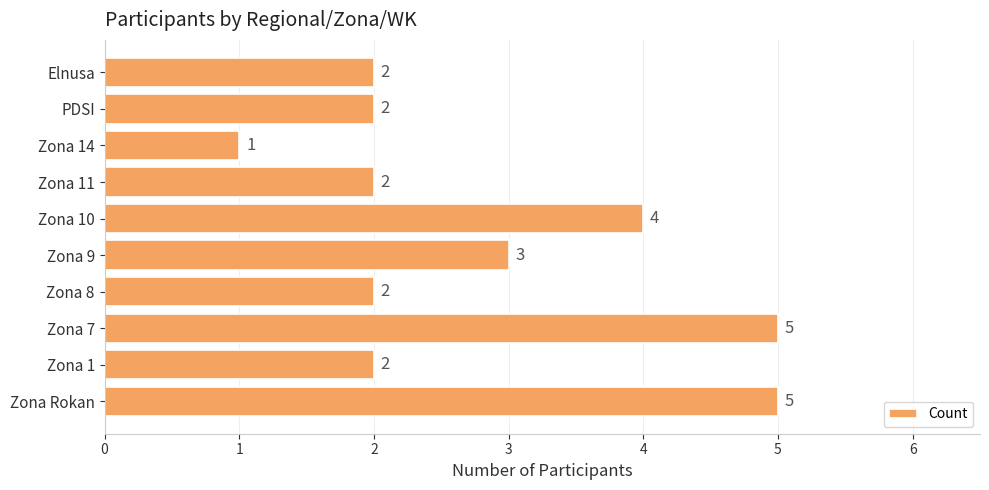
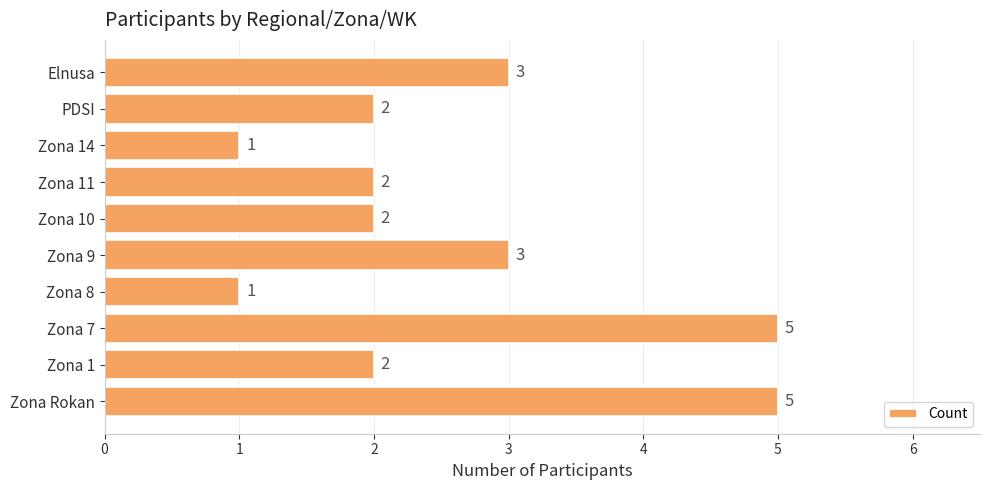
  {
-   "Elnusa": 2,
+   "Elnusa": 3,
    "PDSI": 2,
    "Zona 14": 1,
    "Zona 11": 2,
-   "Zona 10": 4,
+   "Zona 10": 2,
    "Zona 9": 3,
-   "Zona 8": 2,
+   "Zona 8": 1,
    "Zona 7": 5,
    "Zona 1": 2,
    "Zona Rokan": 5
  }
